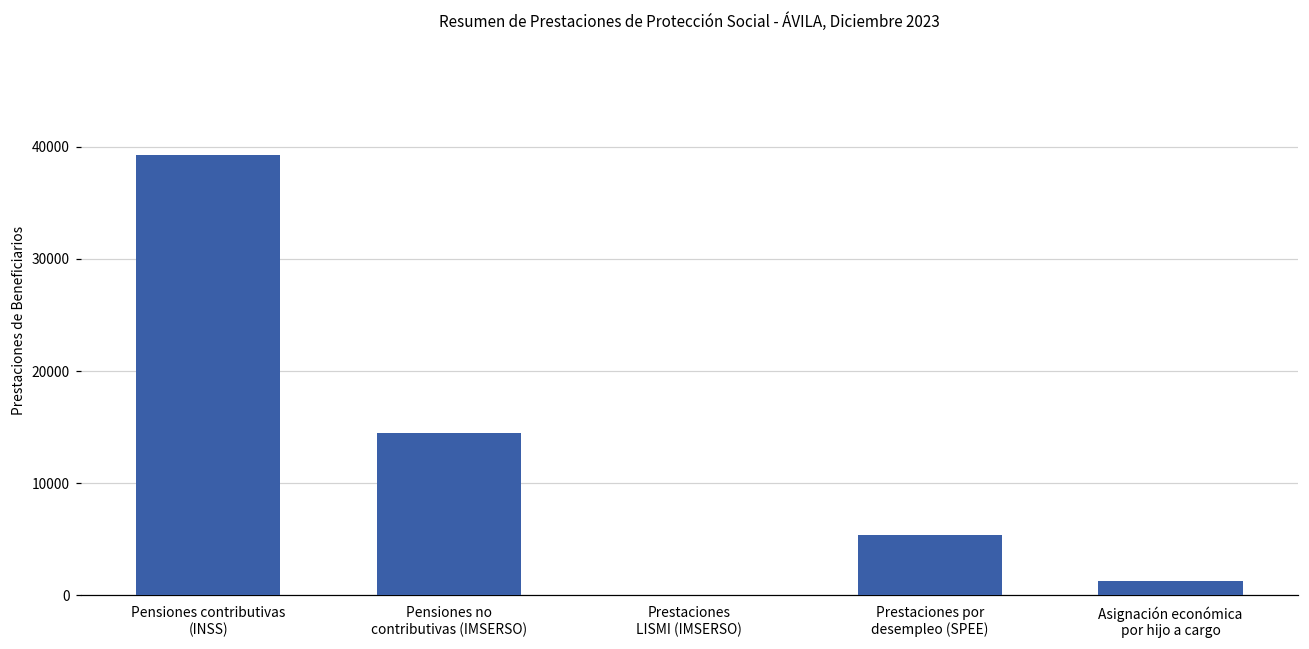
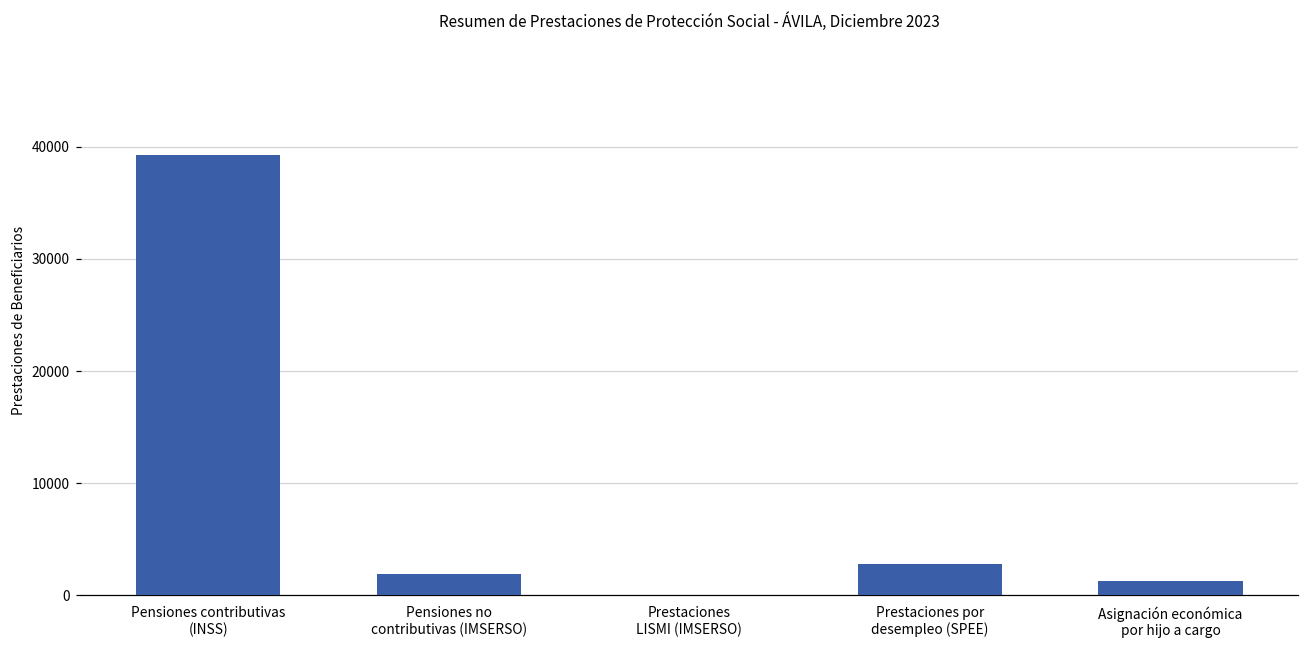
  {
    "Pensiones contributivas (INSS)": 39300,
-   "Pensiones no contributivas (IMSERSO)": 14500,
-   "Prestaciones por desempleo (SPEE)": 5400,
+   "Pensiones no contributivas (IMSERSO)": 1900,
+   "Prestaciones por desempleo (SPEE)": 2800,
    "Asignación económica por hijo a cargo": 1200
  }
